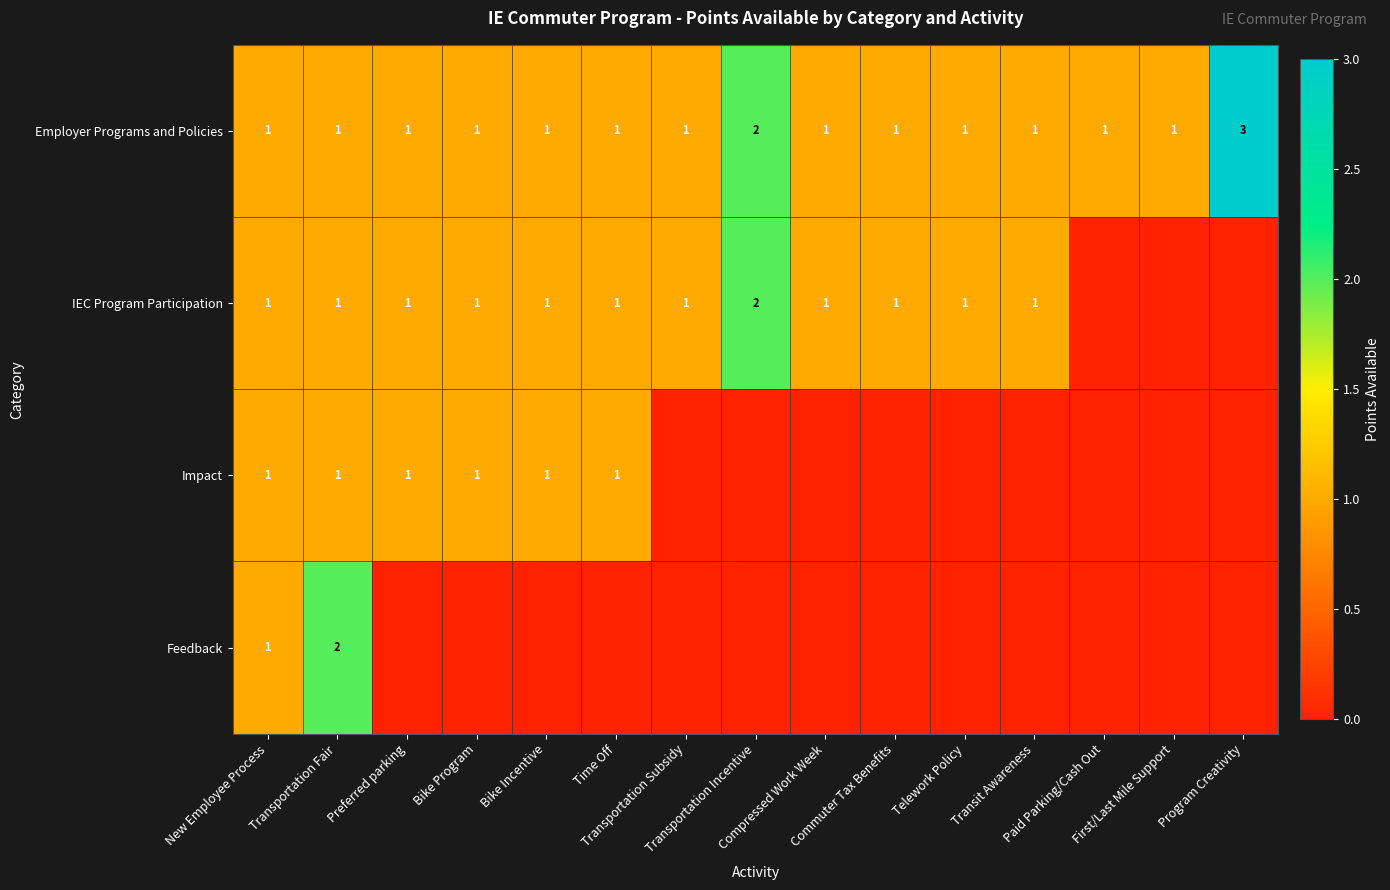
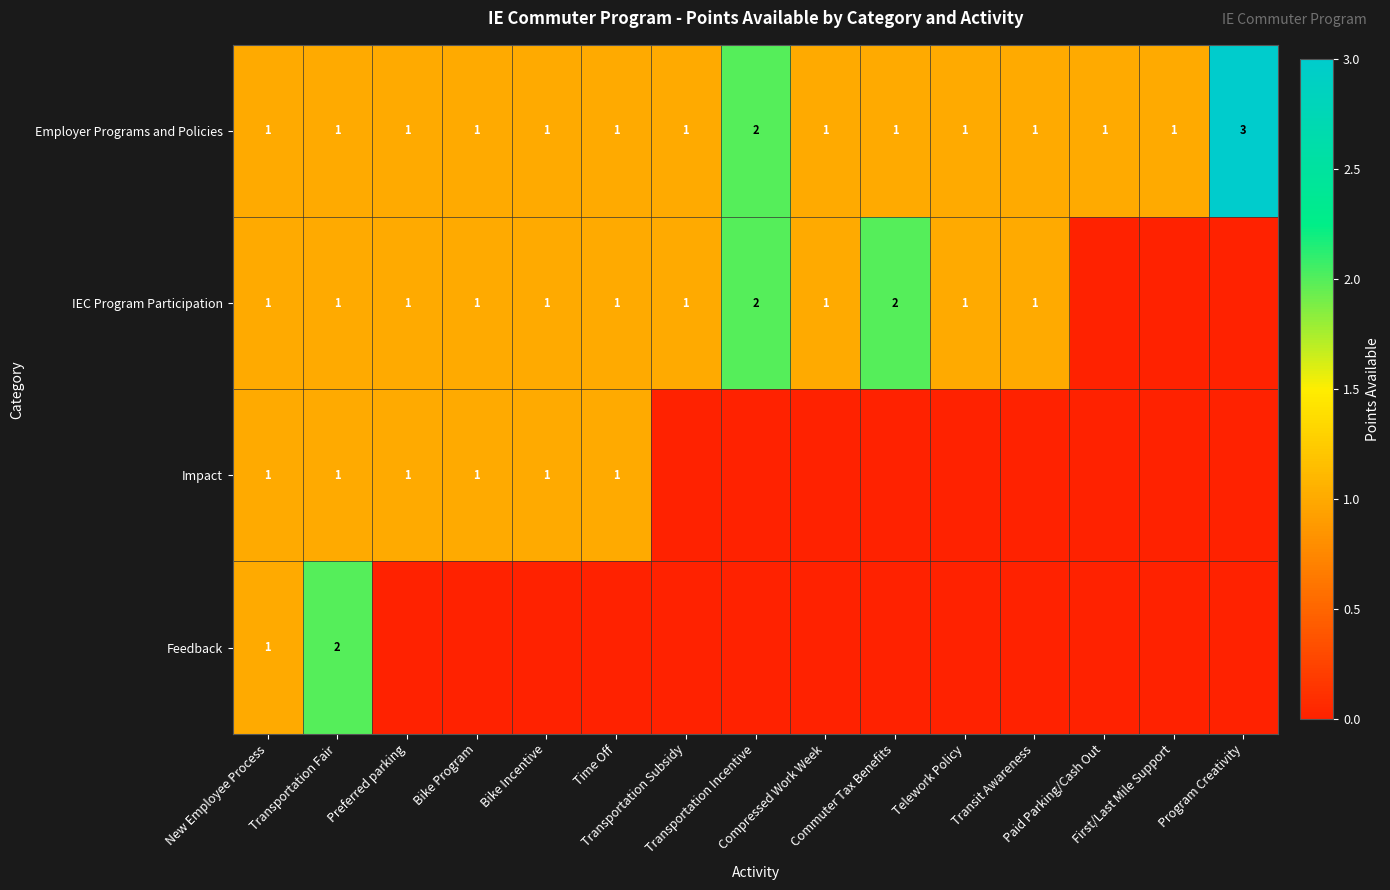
  {
    "Employer Programs and Policies": {
      "New Employee Process": 1,
      "Transportation Fair": 1,
      "Preferred parking": 1,
      "Bike Program": 1,
      "Bike Incentive": 1,
      "Time Off": 1,
      "Transportation Subsidy": 1,
      "Transportation Incentive": 2,
      "Compressed Work Week": 1,
      "Commuter Tax Benefits": 1,
      "Telework Policy": 1,
      "Transit Awareness": 1,
      "Paid Parking/Cash Out": 1,
      "First/Last Mile Support": 1,
      "Program Creativity": 3
    },
    "IEC Program Participation": {
      "New Employee Process": 1,
      "Transportation Fair": 1,
      "Preferred parking": 1,
      "Bike Program": 1,
      "Bike Incentive": 1,
      "Time Off": 1,
      "Transportation Subsidy": 1,
      "Transportation Incentive": 2,
      "Compressed Work Week": 1,
-     "Commuter Tax Benefits": 1,
+     "Commuter Tax Benefits": 2,
      "Telework Policy": 1,
      "Transit Awareness": 1
    },
    "Impact": {
      "New Employee Process": 1,
      "Transportation Fair": 1,
      "Preferred parking": 1,
      "Bike Program": 1,
      "Bike Incentive": 1,
      "Time Off": 1
    },
    "Feedback": {
      "New Employee Process": 1,
      "Transportation Fair": 2
    }
  }
